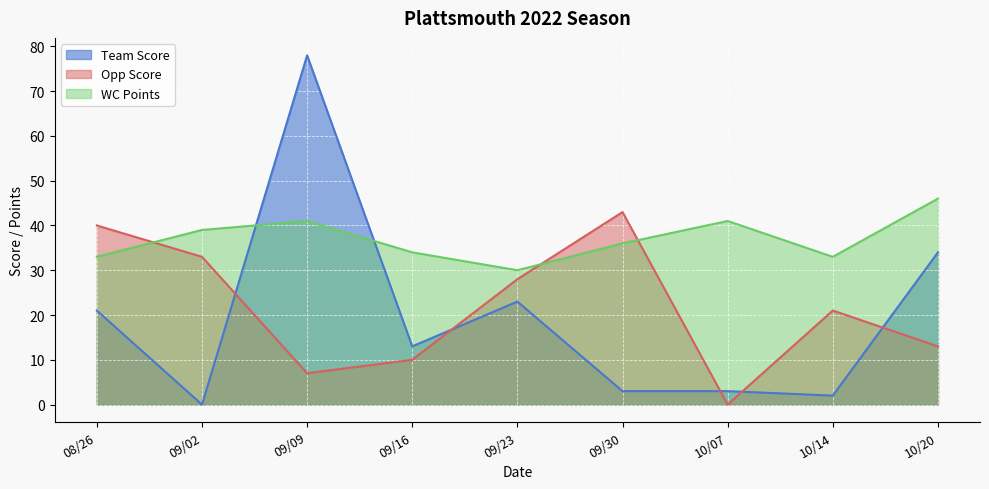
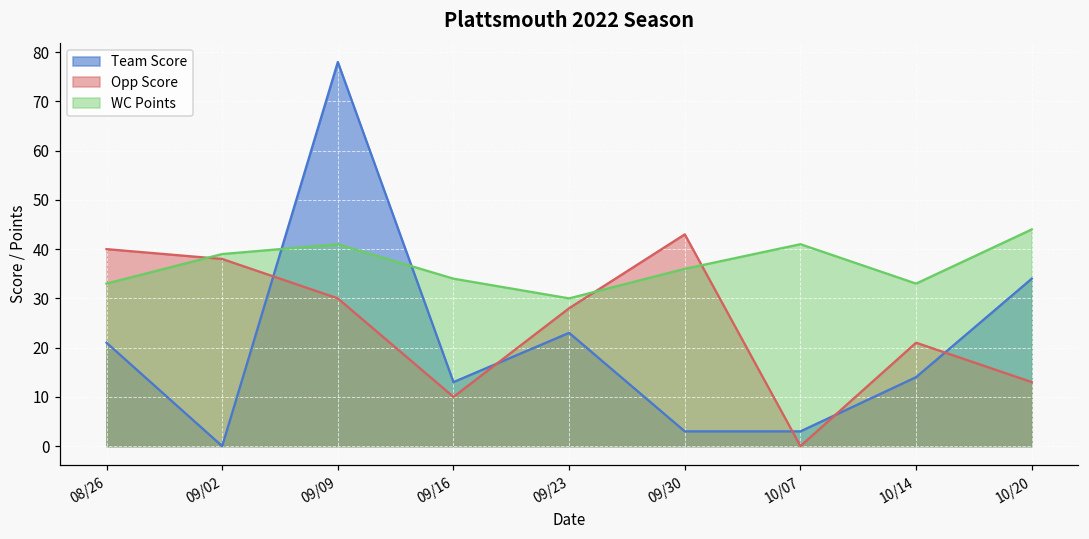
  {
    "Team Score": {
      "08/26": 21,
      "09/02": 0,
      "09/09": 78,
      "09/16": 13,
      "09/23": 23,
      "09/30": 3,
      "10/07": 3,
-     "10/14": 2,
+     "10/14": 14,
      "10/20": 34
    },
    "Opp Score": {
      "08/26": 40,
-     "09/02": 33,
-     "09/09": 7,
+     "09/02": 38,
+     "09/09": 30,
      "09/16": 10,
      "09/23": 28,
      "09/30": 43,
      "10/07": 0,
      "10/14": 21,
      "10/20": 13
    },
    "WC Points": {
      "08/26": 33,
      "09/02": 39,
      "09/09": 41,
      "09/16": 34,
      "09/23": 30,
      "09/30": 36,
      "10/07": 41,
      "10/14": 33,
-     "10/20": 46
+     "10/20": 44
    }
  }
